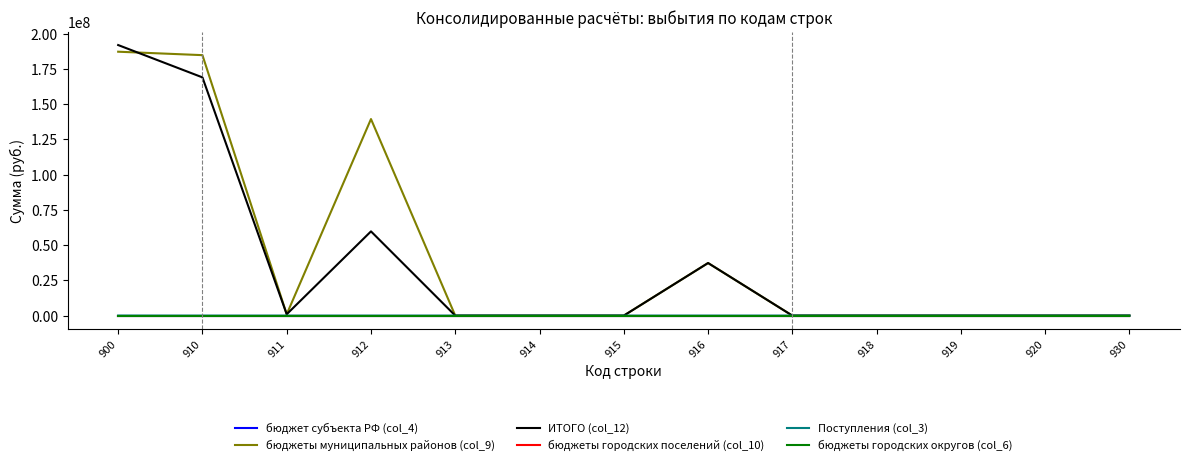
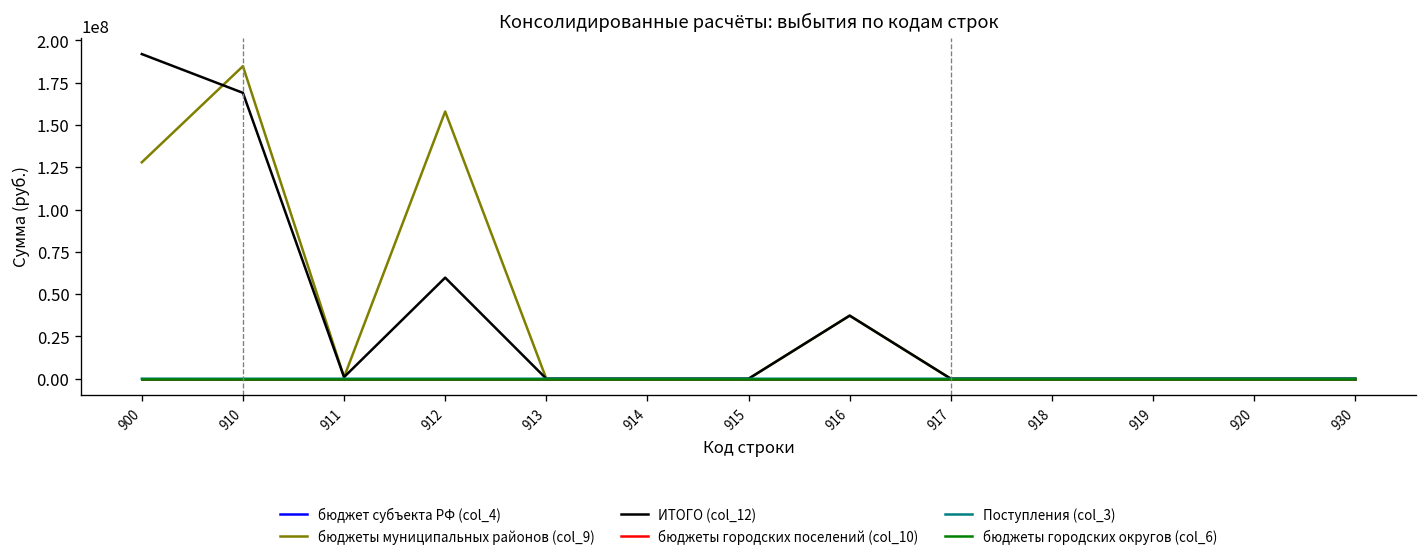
  {
    "бюджеты городских округов (col_6)": {
      "900": 0,
      "910": 0,
      "912": 0,
      "916": 0
    },
    "бюджеты муниципальных районов (col_9)": {
-     "900": 187000000,
+     "900": 128000000,
      "910": 185000000,
-     "912": 139000000
+     "912": 158000000
    },
    "ИТОГО (col_12)": {
      "900": 192000000,
      "910": 169000000,
      "912": 60000000
    }
  }
